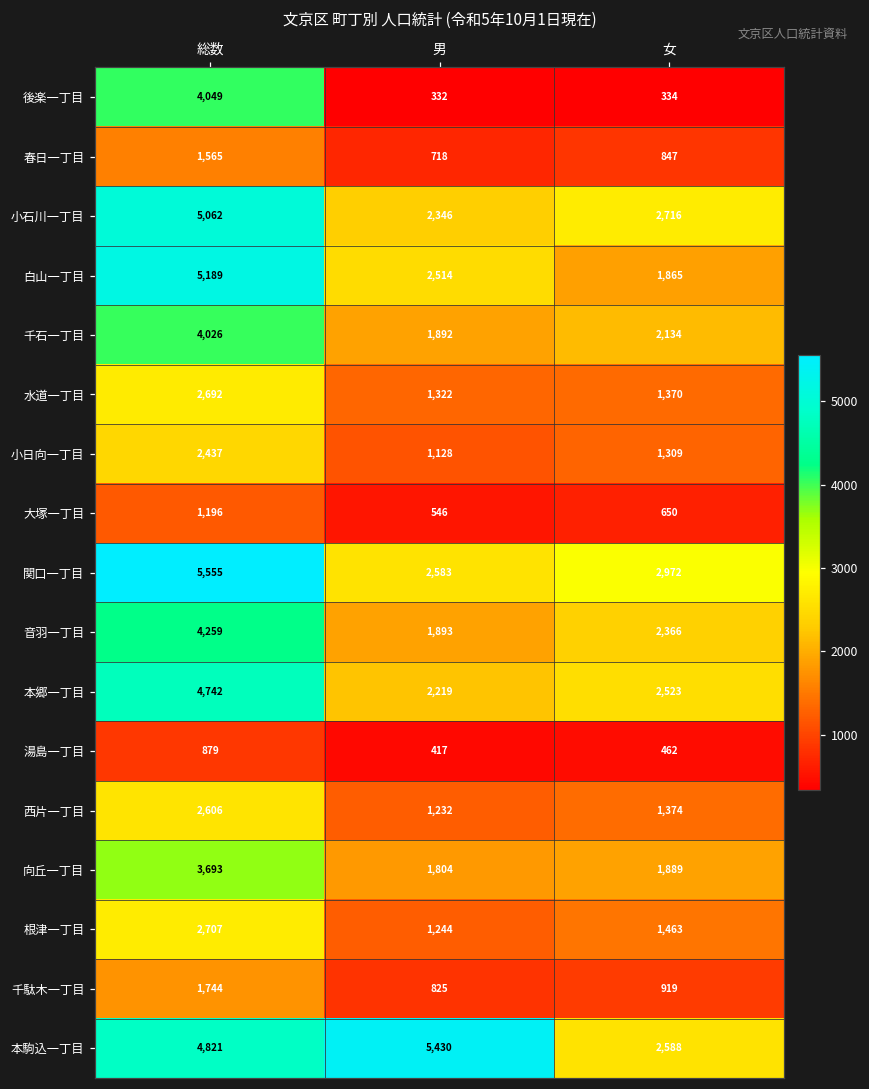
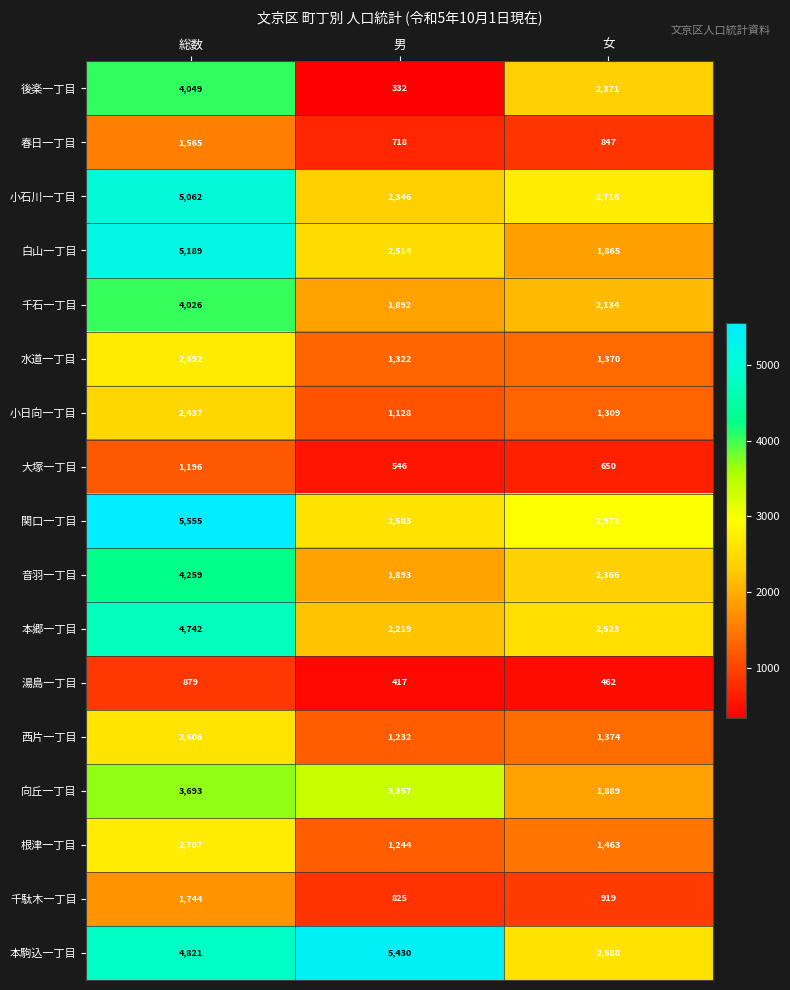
  {
    "後楽一丁目": {
      "総数": "4,049",
      "男": "332",
-     "女": "334"
+     "女": "2,371"
    },
    "春日一丁目": {
      "総数": "1,565",
      "男": "718",
      "女": "847"
    },
    "小石川一丁目": {
      "総数": "5,062",
      "男": "2,346",
      "女": "2,716"
    },
    "白山一丁目": {
      "総数": "5,189",
      "男": "2,514",
      "女": "1,865"
    },
    "千石一丁目": {
      "総数": "4,026",
      "男": "1,892",
      "女": "2,134"
    },
    "水道一丁目": {
      "総数": "2,692",
      "男": "1,322",
      "女": "1,370"
    },
    "小日向一丁目": {
      "総数": "2,437",
      "男": "1,128",
      "女": "1,309"
    },
    "大塚一丁目": {
      "総数": "1,196",
      "男": "546",
      "女": "650"
    },
    "関口一丁目": {
      "総数": "5,555",
      "男": "2,583",
      "女": "2,972"
    },
    "音羽一丁目": {
      "総数": "4,259",
      "男": "1,893",
      "女": "2,366"
    },
    "本郷一丁目": {
      "総数": "4,742",
      "男": "2,219",
      "女": "2,523"
    },
    "湯島一丁目": {
      "総数": "879",
      "男": "417",
      "女": "462"
    },
    "西片一丁目": {
      "総数": "2,606",
      "男": "1,232",
      "女": "1,374"
    },
    "向丘一丁目": {
      "総数": "3,693",
-     "男": "1,804",
+     "男": "3,357",
      "女": "1,889"
    },
    "根津一丁目": {
      "総数": "2,707",
      "男": "1,244",
      "女": "1,463"
    },
    "千駄木一丁目": {
      "総数": "1,744",
      "男": "825",
      "女": "919"
    },
    "本駒込一丁目": {
      "総数": "4,821",
      "男": "5,430",
      "女": "2,588"
    }
  }
